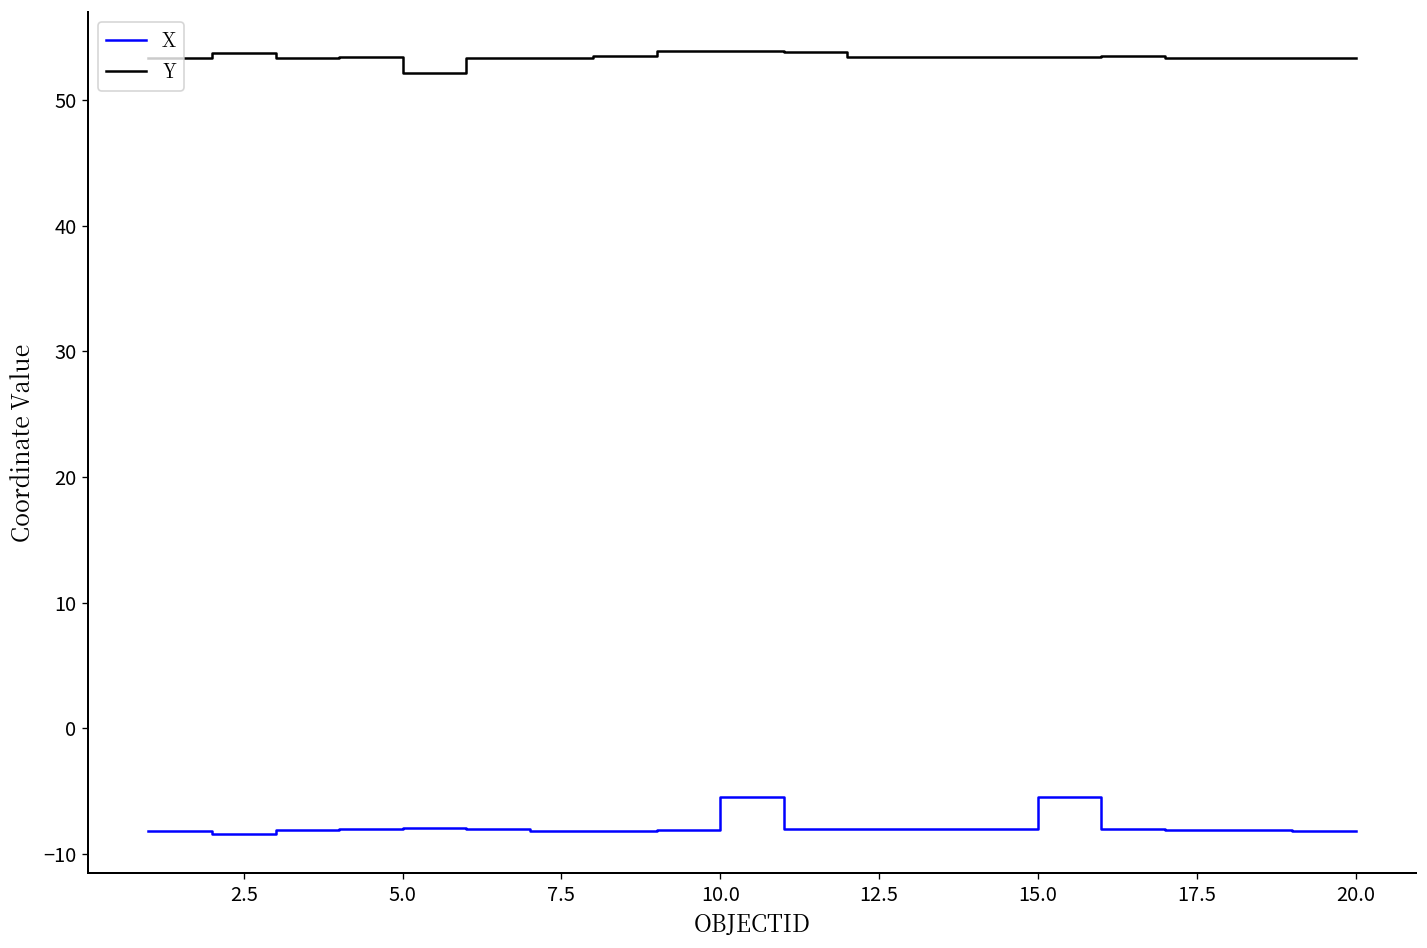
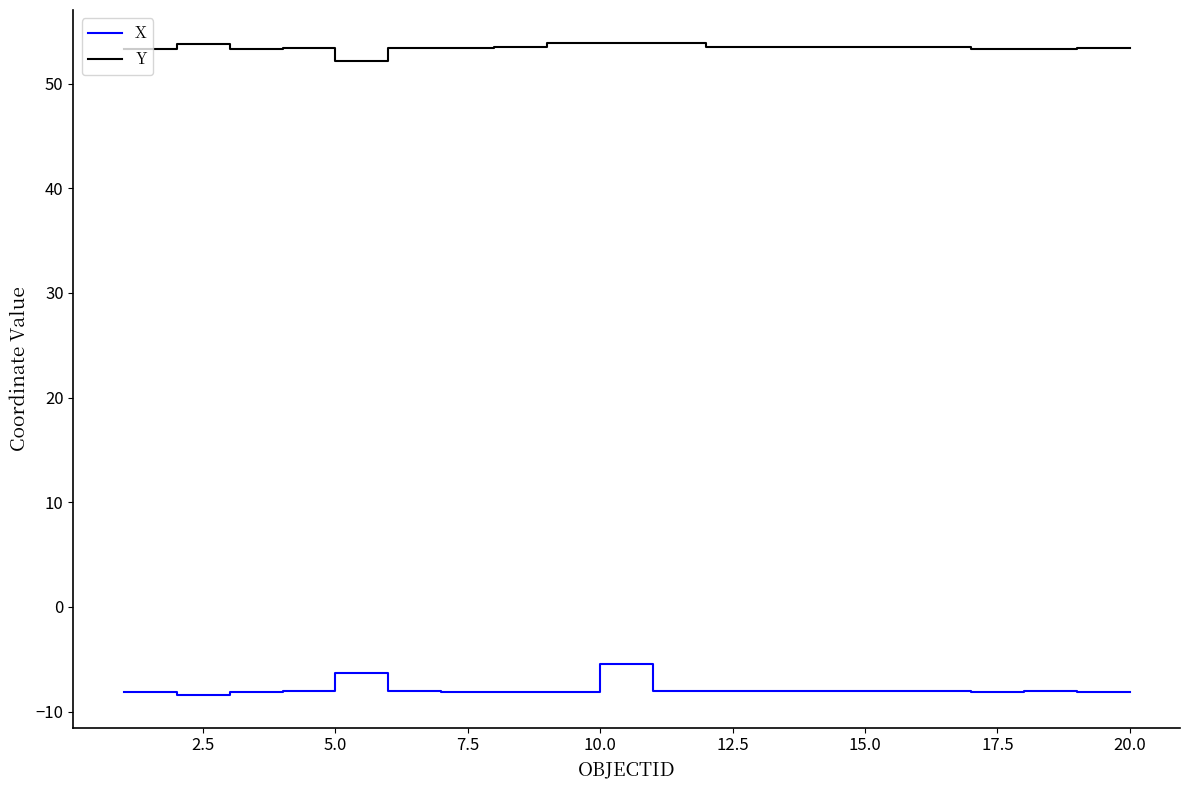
  {
    "X": {
-     "5.0": -7.9,
+     "5.0": -6.3,
      "10.0": -5.5,
-     "15.0": -5.5,
+     "15.0": -8.0,
      "20.0": -8.1
    },
    "Y": {
      "5.0": 52.1,
      "10.0": 53.9,
      "15.0": 53.5,
      "20.0": 53.4
    }
  }
